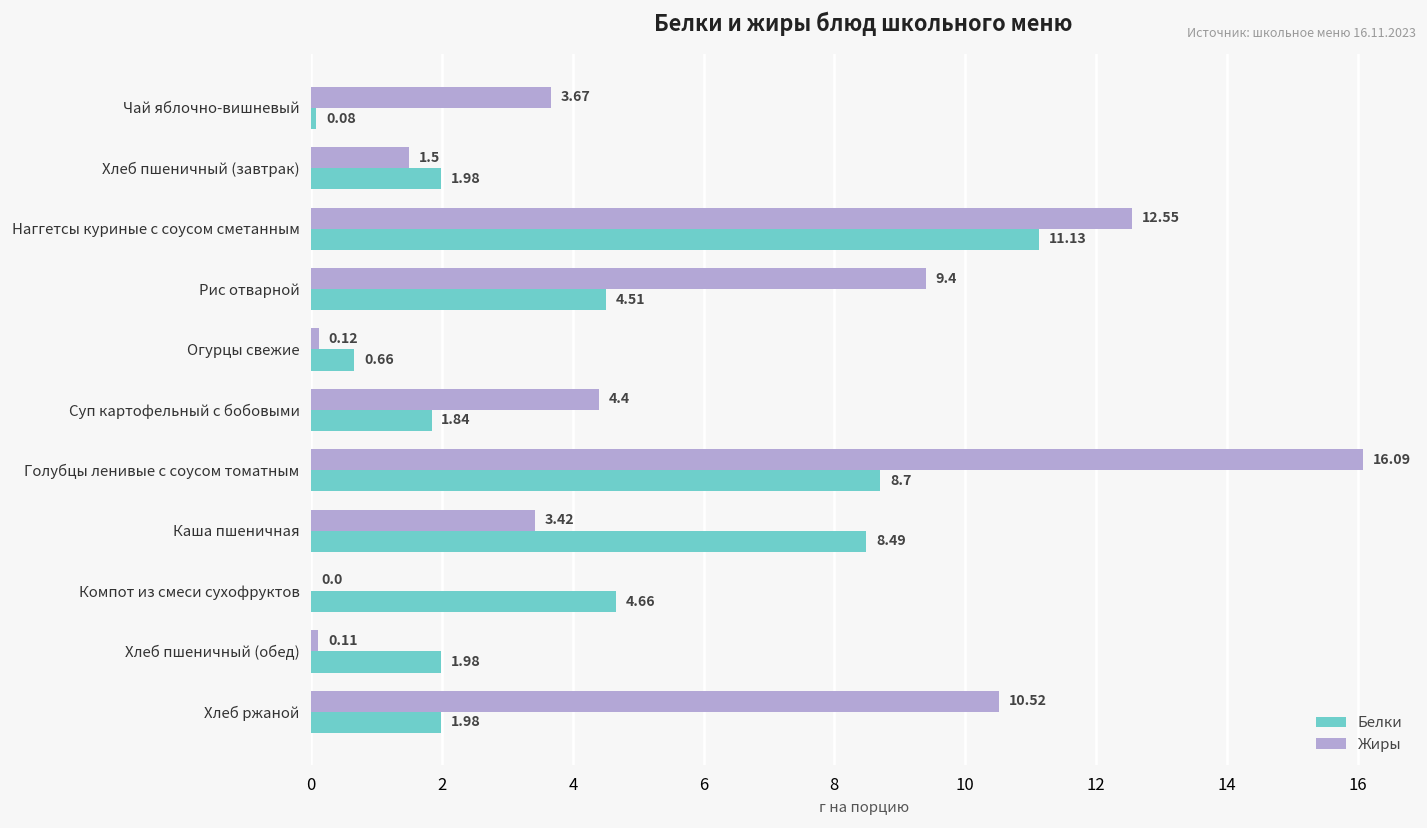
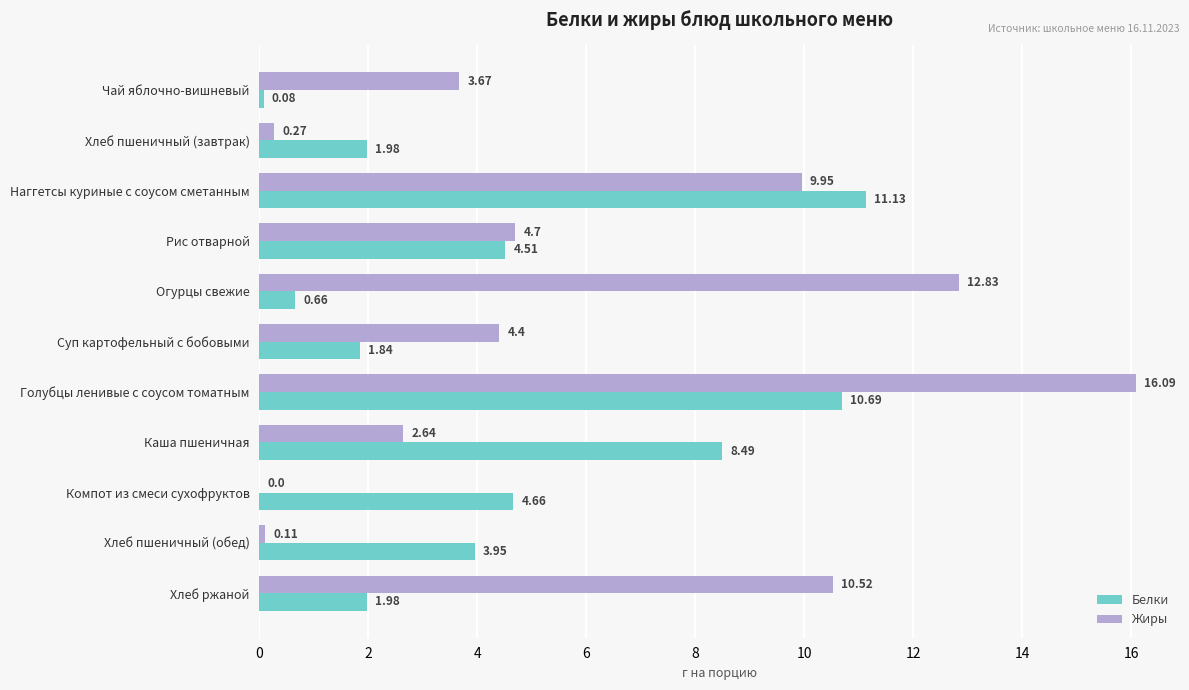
  {
    "Белки": {
      "Чай яблочно-вишневый": 0.08,
      "Хлеб пшеничный (завтрак)": 1.98,
      "Наггетсы куриные с соусом сметанным": 11.13,
      "Рис отварной": 4.51,
      "Огурцы свежие": 0.66,
      "Суп картофельный с бобовыми": 1.84,
-     "Голубцы ленивые с соусом томатным": 8.7,
+     "Голубцы ленивые с соусом томатным": 10.69,
      "Каша пшеничная": 8.49,
      "Компот из смеси сухофруктов": 4.66,
-     "Хлеб пшеничный (обед)": 1.98,
+     "Хлеб пшеничный (обед)": 3.95,
      "Хлеб ржаной": 1.98
    },
    "Жиры": {
      "Чай яблочно-вишневый": 3.67,
-     "Хлеб пшеничный (завтрак)": 1.5,
-     "Наггетсы куриные с соусом сметанным": 12.55,
-     "Рис отварной": 9.4,
-     "Огурцы свежие": 0.12,
+     "Хлеб пшеничный (завтрак)": 0.27,
+     "Наггетсы куриные с соусом сметанным": 9.95,
+     "Рис отварной": 4.7,
+     "Огурцы свежие": 12.83,
      "Суп картофельный с бобовыми": 4.4,
      "Голубцы ленивые с соусом томатным": 16.09,
-     "Каша пшеничная": 3.42,
+     "Каша пшеничная": 2.64,
      "Компот из смеси сухофруктов": 0.0,
      "Хлеб пшеничный (обед)": 0.11,
      "Хлеб ржаной": 10.52
    }
  }
